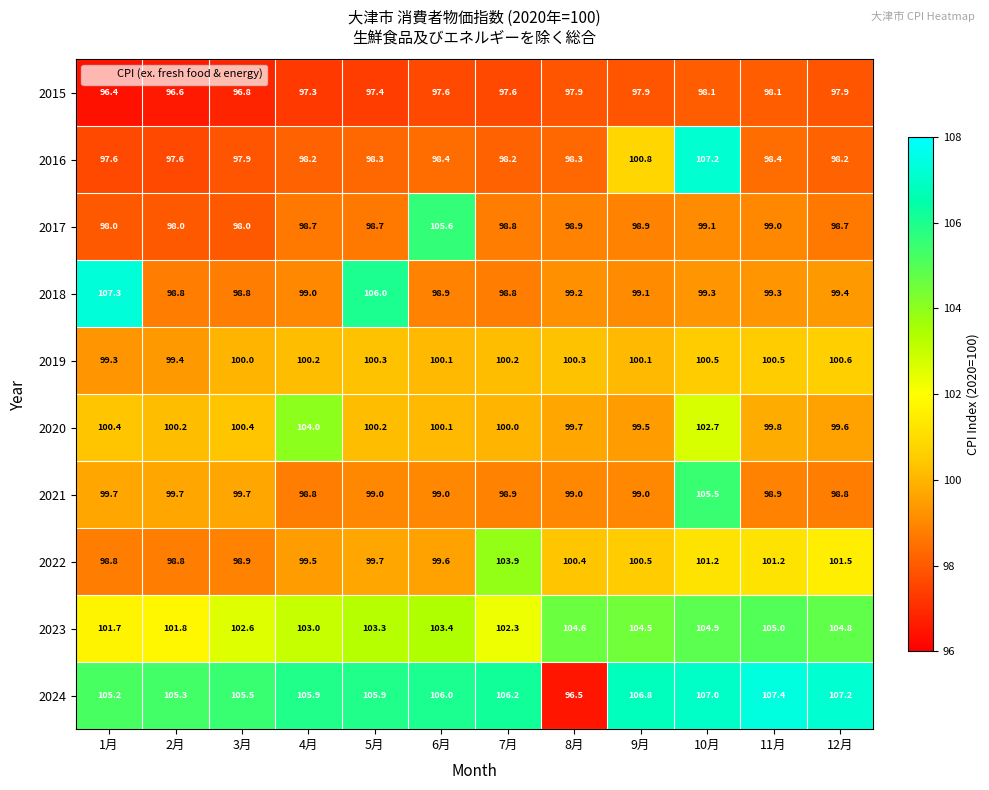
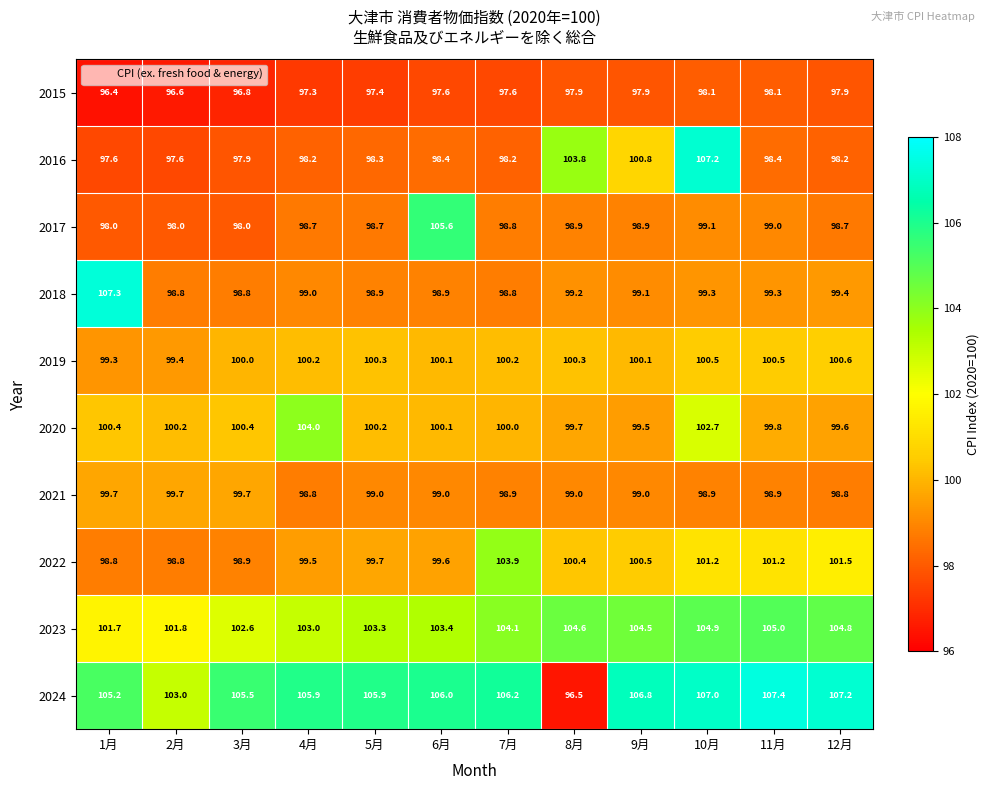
  {
    "2015": {
      "1月": 96.4,
      "2月": 96.6,
      "3月": 96.8,
      "4月": 97.3,
      "5月": 97.4,
      "6月": 97.6,
      "7月": 97.6,
      "8月": 97.9,
      "9月": 97.9,
      "10月": 98.1,
      "11月": 98.1,
      "12月": 97.9
    },
    "2016": {
      "1月": 97.6,
      "2月": 97.6,
      "3月": 97.9,
      "4月": 98.2,
      "5月": 98.3,
      "6月": 98.4,
      "7月": 98.2,
-     "8月": 98.3,
+     "8月": 103.8,
      "9月": 100.8,
      "10月": 107.2,
      "11月": 98.4,
      "12月": 98.2
    },
    "2017": {
      "1月": 98.0,
      "2月": 98.0,
      "3月": 98.0,
      "4月": 98.7,
      "5月": 98.7,
      "6月": 105.6,
      "7月": 98.8,
      "8月": 98.9,
      "9月": 98.9,
      "10月": 99.1,
      "11月": 99.0,
      "12月": 98.7
    },
    "2018": {
      "1月": 107.3,
      "2月": 98.8,
      "3月": 98.8,
      "4月": 99.0,
-     "5月": 106.0,
+     "5月": 98.9,
      "6月": 98.9,
      "7月": 98.8,
      "8月": 99.2,
      "9月": 99.1,
      "10月": 99.3,
      "11月": 99.3,
      "12月": 99.4
    },
    "2019": {
      "1月": 99.3,
      "2月": 99.4,
      "3月": 100.0,
      "4月": 100.2,
      "5月": 100.3,
      "6月": 100.1,
      "7月": 100.2,
      "8月": 100.3,
      "9月": 100.1,
      "10月": 100.5,
      "11月": 100.5,
      "12月": 100.6
    },
    "2020": {
      "1月": 100.4,
      "2月": 100.2,
      "3月": 100.4,
      "4月": 104.0,
      "5月": 100.2,
      "6月": 100.1,
      "7月": 100.0,
      "8月": 99.7,
      "9月": 99.5,
      "10月": 102.7,
      "11月": 99.8,
      "12月": 99.6
    },
    "2021": {
      "1月": 99.7,
      "2月": 99.7,
      "3月": 99.7,
      "4月": 98.8,
      "5月": 99.0,
      "6月": 99.0,
      "7月": 98.9,
      "8月": 99.0,
      "9月": 99.0,
-     "10月": 105.5,
+     "10月": 98.9,
      "11月": 98.9,
      "12月": 98.8
    },
    "2022": {
      "1月": 98.8,
      "2月": 98.8,
      "3月": 98.9,
      "4月": 99.5,
      "5月": 99.7,
      "6月": 99.6,
      "7月": 103.9,
      "8月": 100.4,
      "9月": 100.5,
      "10月": 101.2,
      "11月": 101.2,
      "12月": 101.5
    },
    "2023": {
      "1月": 101.7,
      "2月": 101.8,
      "3月": 102.6,
      "4月": 103.0,
      "5月": 103.3,
      "6月": 103.4,
-     "7月": 102.3,
+     "7月": 104.1,
      "8月": 104.6,
      "9月": 104.5,
      "10月": 104.9,
      "11月": 105.0,
      "12月": 104.8
    },
    "2024": {
      "1月": 105.2,
-     "2月": 105.3,
+     "2月": 103.0,
      "3月": 105.5,
      "4月": 105.9,
      "5月": 105.9,
      "6月": 106.0,
      "7月": 106.2,
      "8月": 96.5,
      "9月": 106.8,
      "10月": 107.0,
      "11月": 107.4,
      "12月": 107.2
    }
  }
